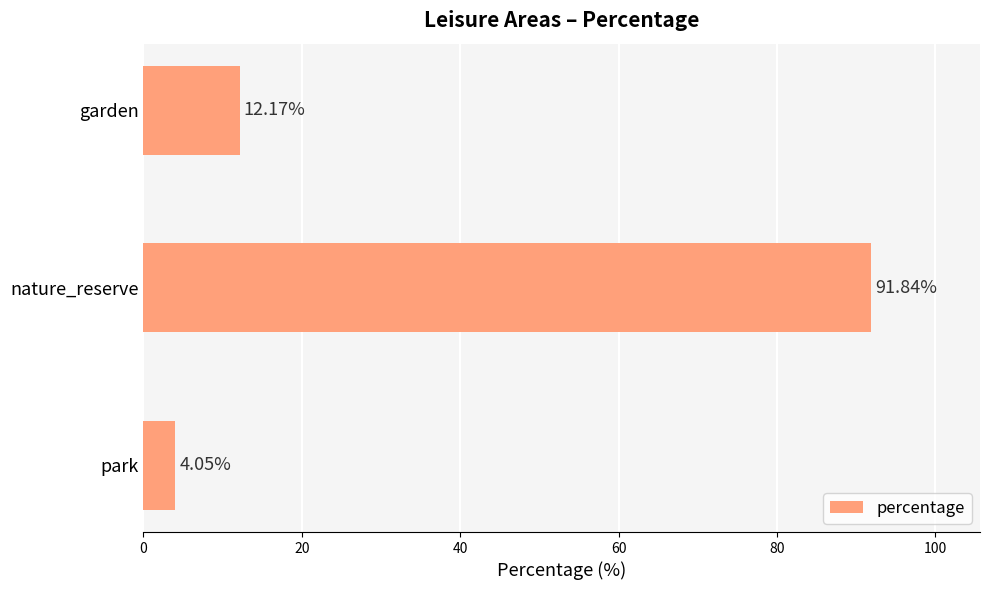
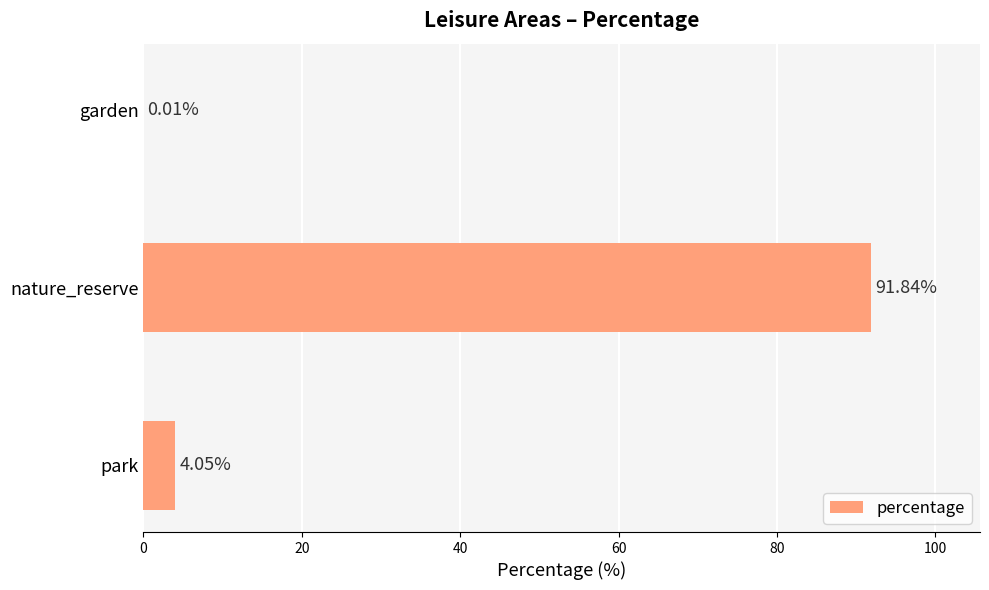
  {
-   "garden": "12.17%",
+   "garden": "0.01%",
    "nature_reserve": "91.84%",
    "park": "4.05%"
  }
